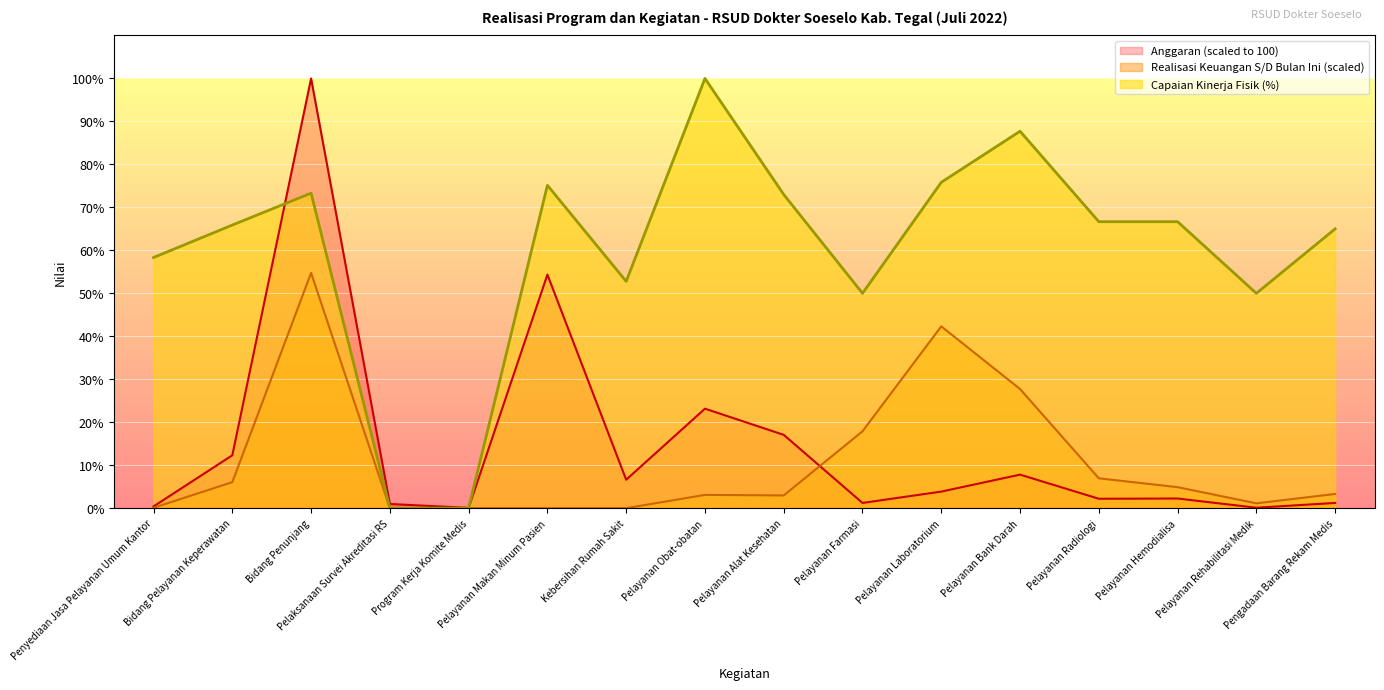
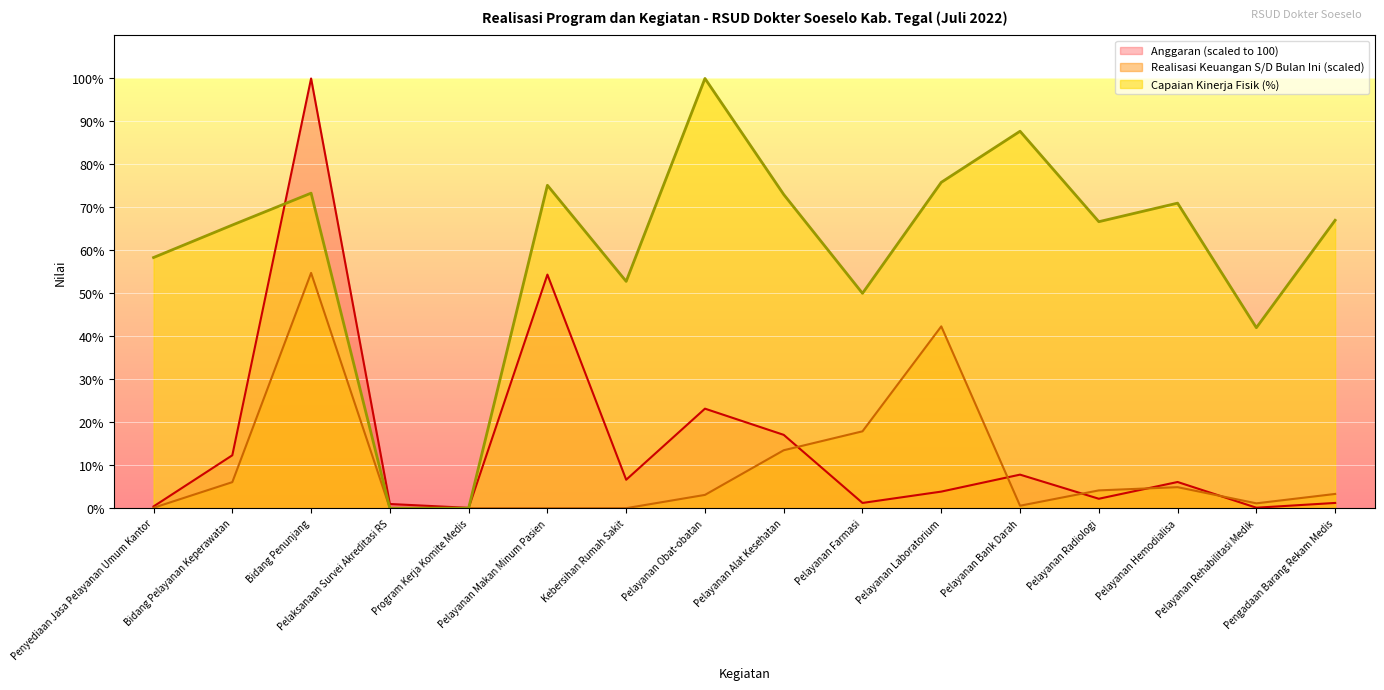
  {
    "Anggaran (scaled to 100)": {
      "Bidang Pelayanan Keperawatan": "12%",
      "Bidang Penunjang": "100%",
      "Pelaksanaan Survei Akreditasi RS": "1%",
      "Pelayanan Makan Minum Pasien": "54%",
      "Kebersihan Rumah Sakit": "7%",
      "Pelayanan Obat-obatan": "23%",
      "Pelayanan Alat Kesehatan": "17%",
      "Pelayanan Farmasi": "1%",
      "Pelayanan Laboratorium": "4%",
      "Pelayanan Bank Darah": "8%",
      "Pelayanan Radiologi": "2%",
-     "Pelayanan Hemodialisa": "2%",
+     "Pelayanan Hemodialisa": "6%",
      "Pelayanan Rehabilitasi Medik": "0%",
      "Pengadaan Barang Rekam Medis": "1%"
    },
    "Realisasi Keuangan S/D Bulan Ini (scaled)": {
      "Bidang Pelayanan Keperawatan": "6%",
      "Bidang Penunjang": "55%",
      "Pelayanan Makan Minum Pasien": "0%",
      "Kebersihan Rumah Sakit": "0%",
      "Pelayanan Obat-obatan": "3%",
-     "Pelayanan Alat Kesehatan": "3%",
+     "Pelayanan Alat Kesehatan": "13%",
      "Pelayanan Farmasi": "18%",
      "Pelayanan Laboratorium": "42%",
-     "Pelayanan Bank Darah": "28%",
-     "Pelayanan Radiologi": "7%",
+     "Pelayanan Bank Darah": "1%",
+     "Pelayanan Radiologi": "4%",
      "Pelayanan Hemodialisa": "5%",
      "Pelayanan Rehabilitasi Medik": "1%",
      "Pengadaan Barang Rekam Medis": "3%"
    },
    "Capaian Kinerja Fisik (%)": {
      "Penyediaan Jasa Pelayanan Umum Kantor": "58%",
      "Bidang Pelayanan Keperawatan": "66%",
      "Bidang Penunjang": "73%",
      "Pelayanan Makan Minum Pasien": "75%",
      "Kebersihan Rumah Sakit": "53%",
      "Pelayanan Obat-obatan": "100%",
      "Pelayanan Alat Kesehatan": "73%",
      "Pelayanan Farmasi": "50%",
      "Pelayanan Laboratorium": "76%",
      "Pelayanan Bank Darah": "88%",
      "Pelayanan Radiologi": "67%",
-     "Pelayanan Hemodialisa": "67%",
-     "Pelayanan Rehabilitasi Medik": "50%",
-     "Pengadaan Barang Rekam Medis": "65%"
+     "Pelayanan Hemodialisa": "71%",
+     "Pelayanan Rehabilitasi Medik": "42%",
+     "Pengadaan Barang Rekam Medis": "67%"
    }
  }
